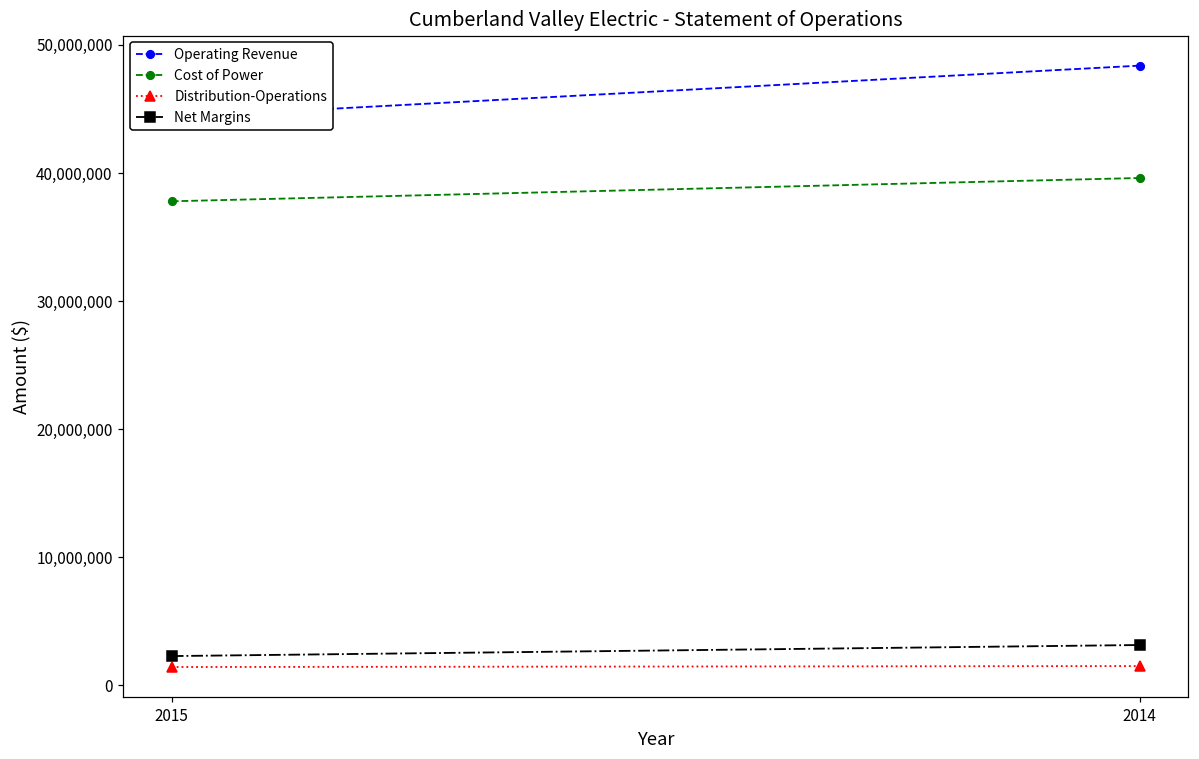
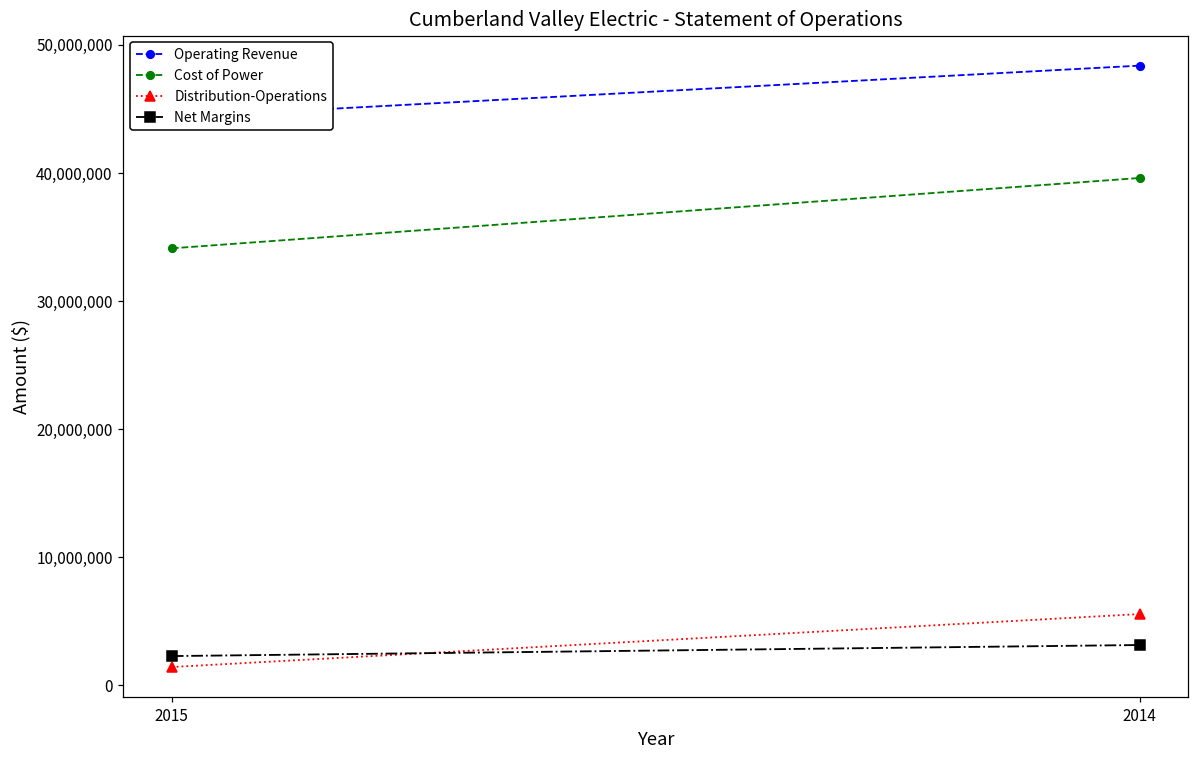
  {
    "Operating Revenue": {
      "2014": "48,400,000"
    },
    "Cost of Power": {
-     "2015": "37,800,000",
+     "2015": "34,100,000",
      "2014": "39,600,000"
    },
    "Distribution-Operations": {
      "2015": "1,400,000",
-     "2014": "1,500,000"
+     "2014": "5,500,000"
    },
    "Net Margins": {
      "2015": "2,300,000",
      "2014": "3,100,000"
    }
  }
